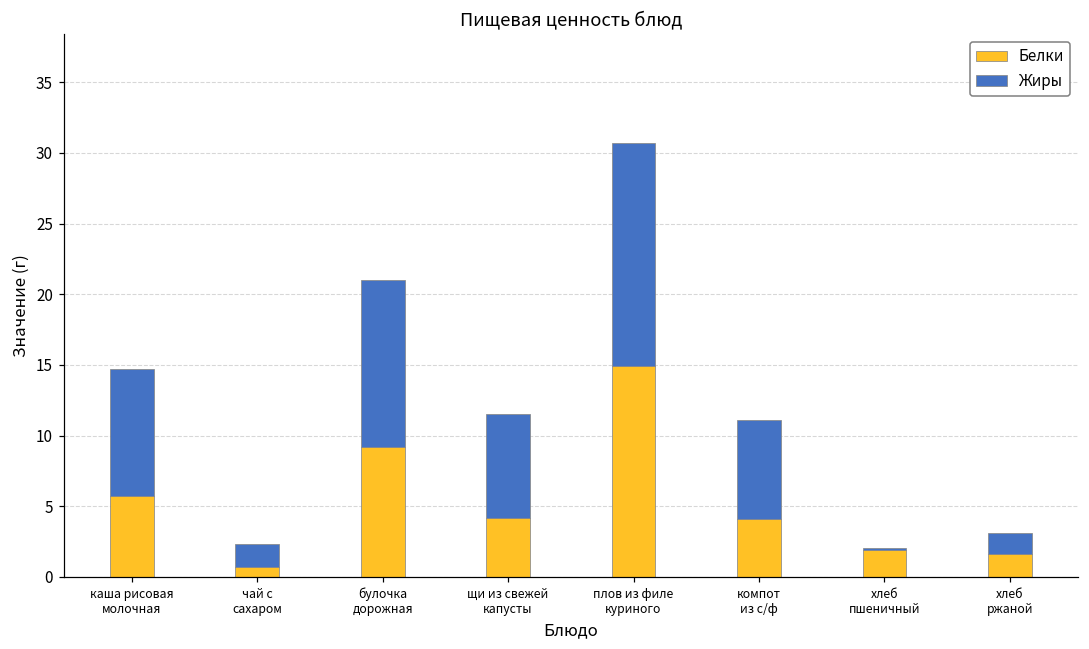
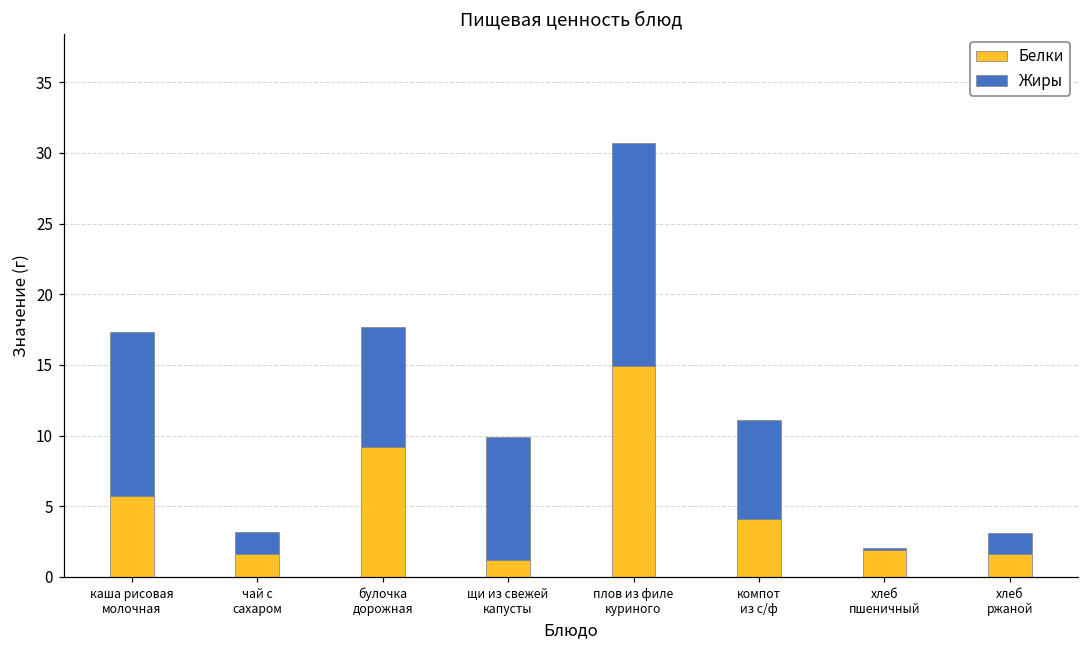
  {
    "Белки": {
      "каша рисовая молочная": 5.7,
-     "чай с сахаром": 0.7,
+     "чай с сахаром": 1.6,
      "булочка дорожная": 9.2,
-     "щи из свежей капусты": 4.2,
+     "щи из свежей капусты": 1.2,
      "плов из филе куриного": 14.9,
      "компот из с/ф": 4.1,
      "хлеб пшеничный": 1.9,
      "хлеб ржаной": 1.6
    },
    "Жиры": {
-     "каша рисовая молочная": 9.0,
+     "каша рисовая молочная": 11.7,
      "чай с сахаром": 1.6,
-     "булочка дорожная": 11.8,
-     "щи из свежей капусты": 7.3,
+     "булочка дорожная": 8.5,
+     "щи из свежей капусты": 8.7,
      "плов из филе куриного": 15.8,
      "компот из с/ф": 7.0,
      "хлеб ржаной": 1.5
    }
  }
